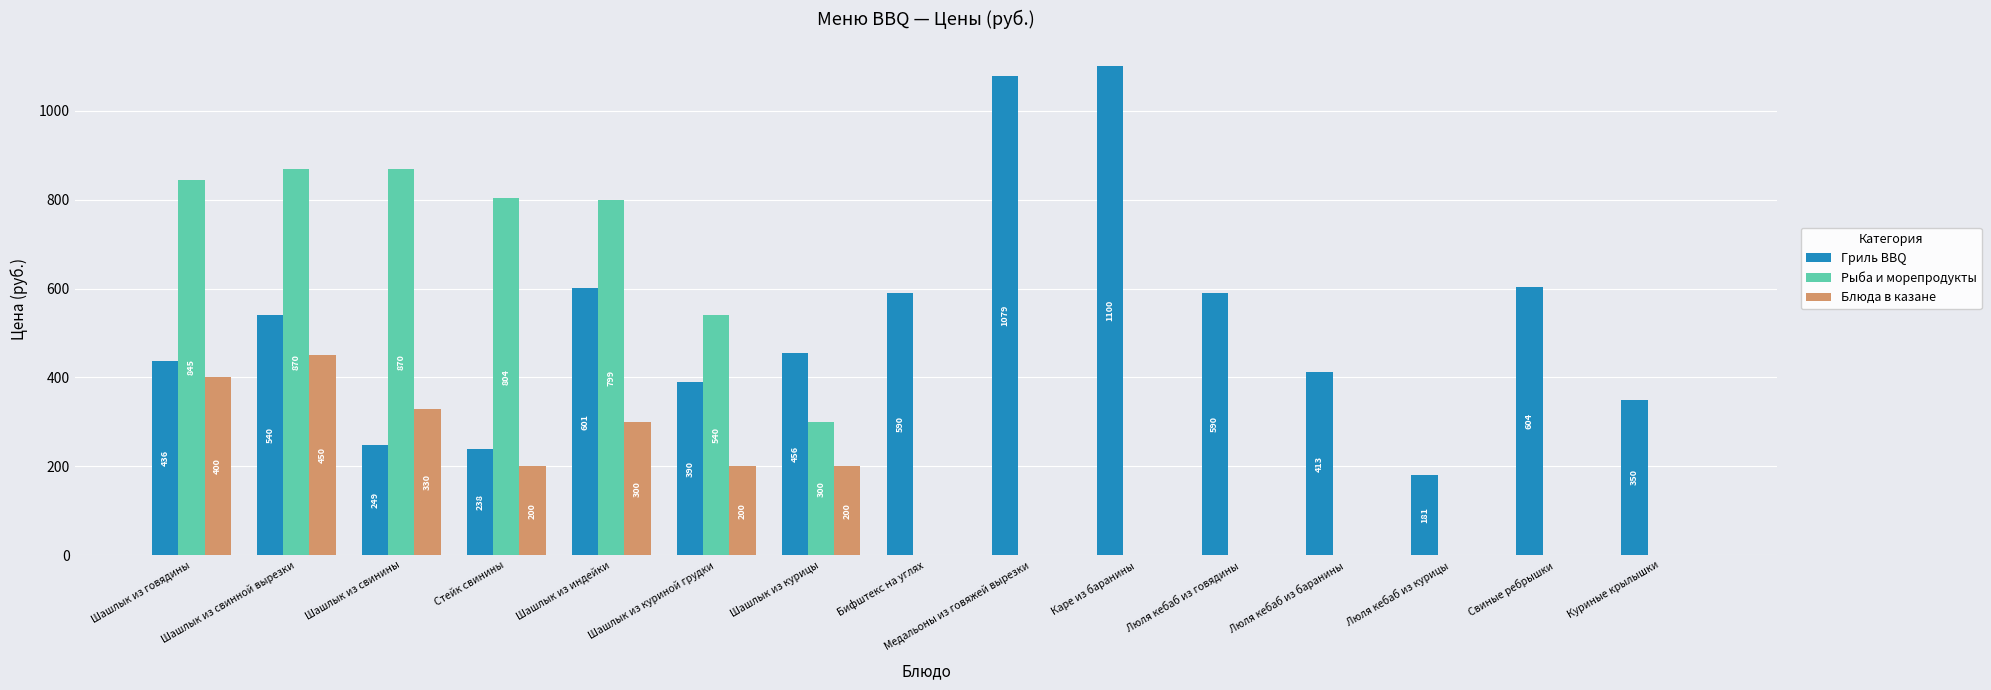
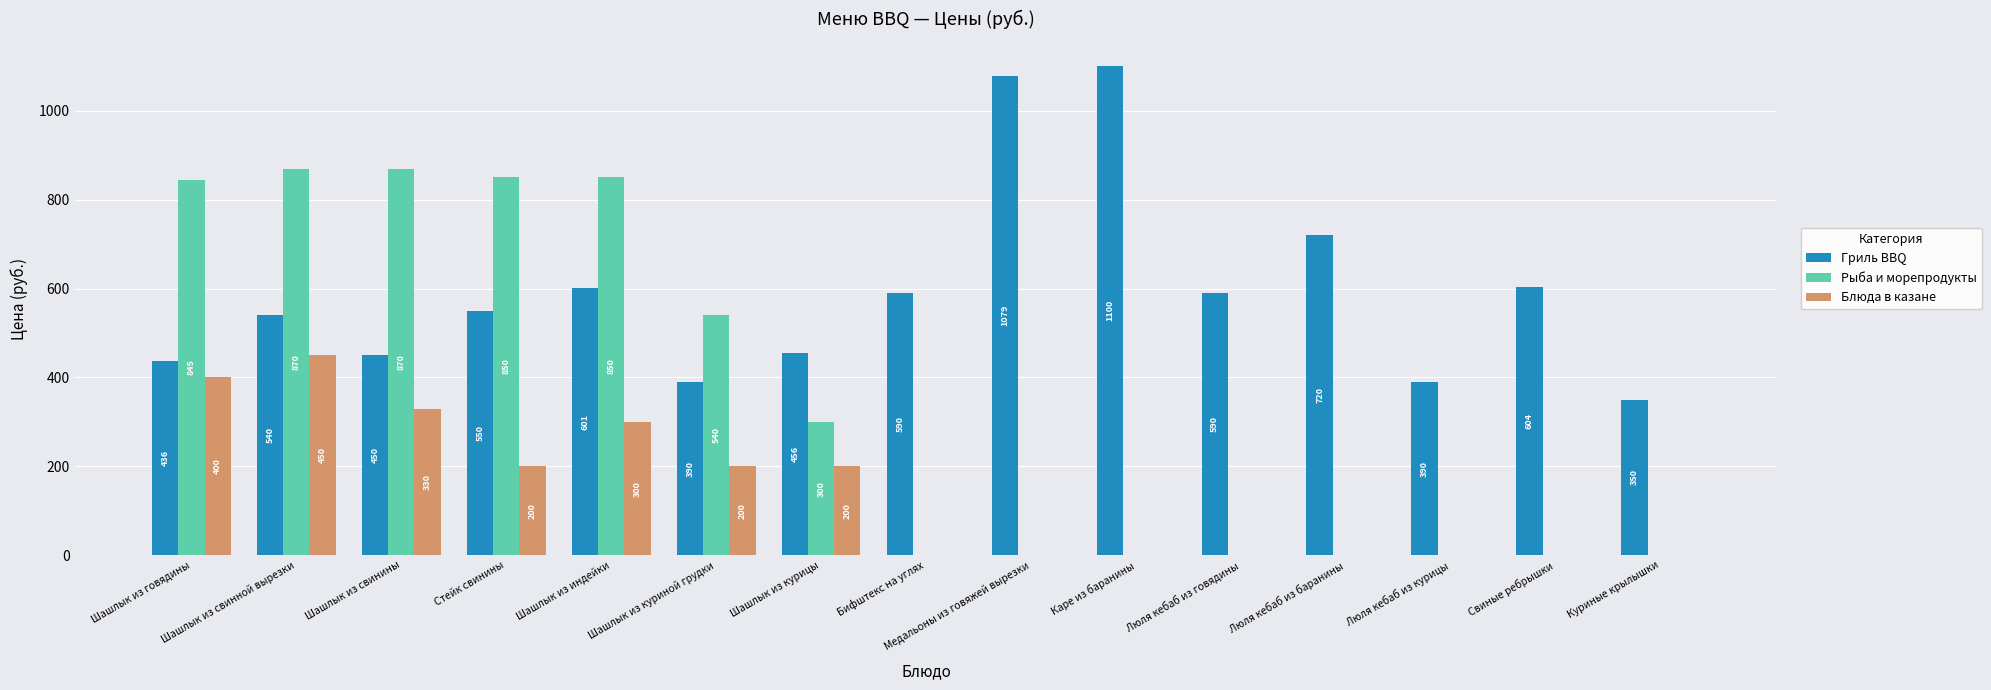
  {
    "Гриль BBQ": {
      "Шашлык из говядины": 436,
      "Шашлык из свинной вырезки": 540,
-     "Шашлык из свинины": 249,
-     "Стейк свинины": 238,
+     "Шашлык из свинины": 450,
+     "Стейк свинины": 550,
      "Шашлык из индейки": 601,
      "Шашлык из куриной грудки": 390,
      "Шашлык из курицы": 456,
      "Бифштекс на углях": 590,
      "Медальоны из говяжей вырезки": 1079,
      "Каре из баранины": 1100,
      "Люля кебаб из говядины": 590,
-     "Люля кебаб из баранины": 413,
-     "Люля кебаб из курицы": 181,
+     "Люля кебаб из баранины": 720,
+     "Люля кебаб из курицы": 390,
      "Свиные ребрышки": 604,
      "Куриные крылышки": 350
    },
    "Рыба и морепродукты": {
      "Шашлык из говядины": 845,
      "Шашлык из свинной вырезки": 870,
      "Шашлык из свинины": 870,
-     "Стейк свинины": 804,
-     "Шашлык из индейки": 799,
+     "Стейк свинины": 850,
+     "Шашлык из индейки": 850,
      "Шашлык из куриной грудки": 540,
      "Шашлык из курицы": 300
    },
    "Блюда в казане": {
      "Шашлык из говядины": 400,
      "Шашлык из свинной вырезки": 450,
      "Шашлык из свинины": 330,
      "Стейк свинины": 200,
      "Шашлык из индейки": 300,
      "Шашлык из куриной грудки": 200,
      "Шашлык из курицы": 200
    }
  }
